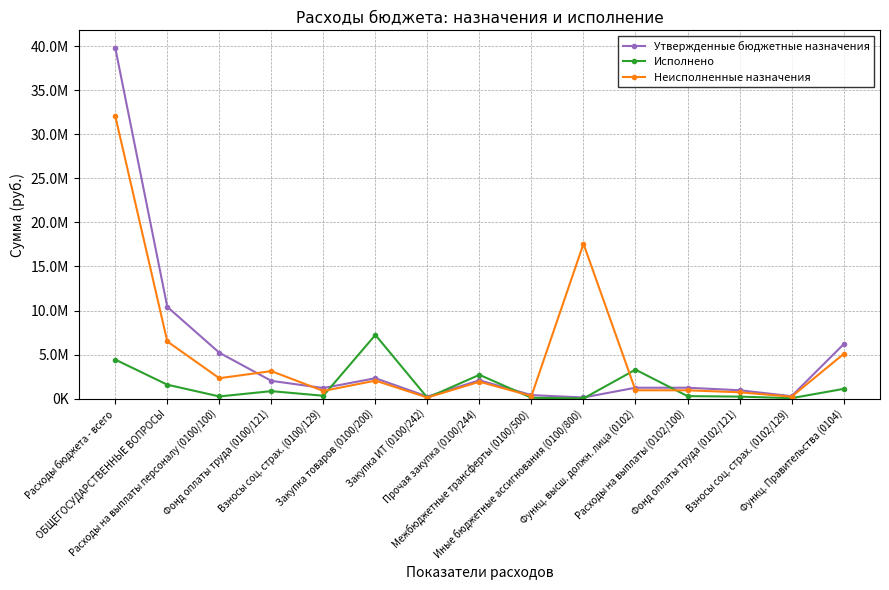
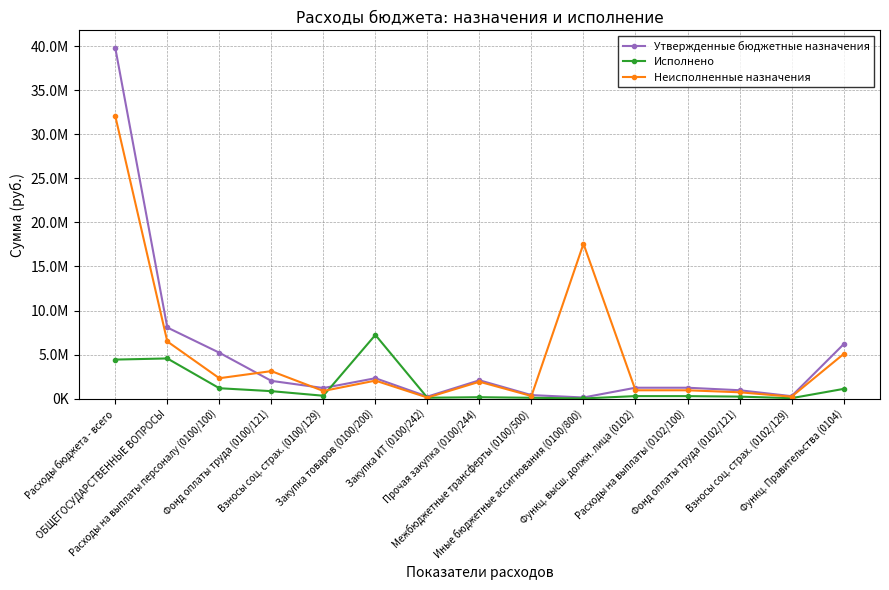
  {
    "Утвержденные бюджетные назначения": {
      "Расходы бюджета - всего": 40000000,
-     "ОБЩЕГОСУДАРСТВЕННЫЕ ВОПРОСЫ": 10000000,
+     "ОБЩЕГОСУДАРСТВЕННЫЕ ВОПРОСЫ": 8000000,
      "Расходы на выплаты персоналу (0100/100)": 5000000,
      "Фонд оплаты труда (0100/121)": 2000000,
      "Взносы соц. страх. (0100/129)": 1000000,
      "Функц. высш. должн. лица (0102)": 1000000,
      "Расходы на выплаты (0102/100)": 1000000,
      "Функц. Правительства (0104)": 6000000
    },
    "Исполнено": {
      "Расходы бюджета - всего": 4000000,
-     "ОБЩЕГОСУДАРСТВЕННЫЕ ВОПРОСЫ": 2000000,
-     "Расходы на выплаты персоналу (0100/100)": 0,
+     "ОБЩЕГОСУДАРСТВЕННЫЕ ВОПРОСЫ": 5000000,
+     "Расходы на выплаты персоналу (0100/100)": 1000000,
      "Фонд оплаты труда (0100/121)": 1000000,
      "Взносы соц. страх. (0100/129)": 0,
      "Закупка товаров (0100/200)": 7000000,
-     "Прочая закупка (0100/244)": 3000000,
-     "Функц. высш. должн. лица (0102)": 3000000,
+     "Прочая закупка (0100/244)": 0,
+     "Функц. высш. должн. лица (0102)": 0,
      "Расходы на выплаты (0102/100)": 0,
      "Фонд оплаты труда (0102/121)": 0,
      "Функц. Правительства (0104)": 1000000
    },
    "Неисполненные назначения": {
      "Расходы бюджета - всего": 32000000,
      "ОБЩЕГОСУДАРСТВЕННЫЕ ВОПРОСЫ": 6000000,
      "Расходы на выплаты персоналу (0100/100)": 2000000,
      "Фонд оплаты труда (0100/121)": 3000000,
      "Взносы соц. страх. (0100/129)": 1000000,
      "Иные бюджетные ассигнования (0100/800)": 18000000,
      "Функц. высш. должн. лица (0102)": 1000000,
      "Расходы на выплаты (0102/100)": 1000000,
      "Функц. Правительства (0104)": 5000000
    }
  }
